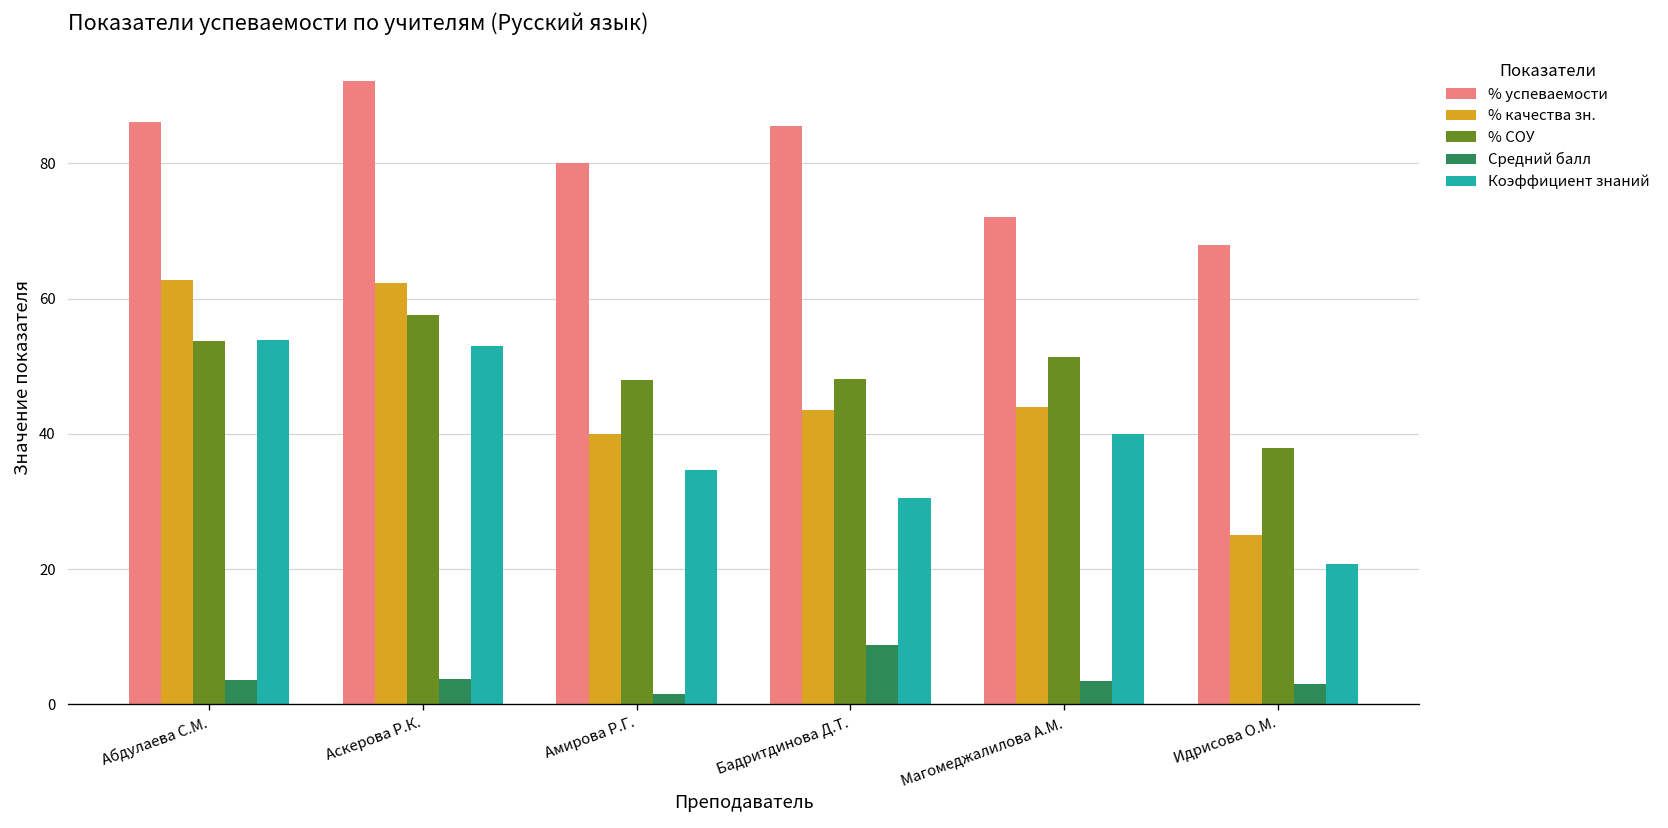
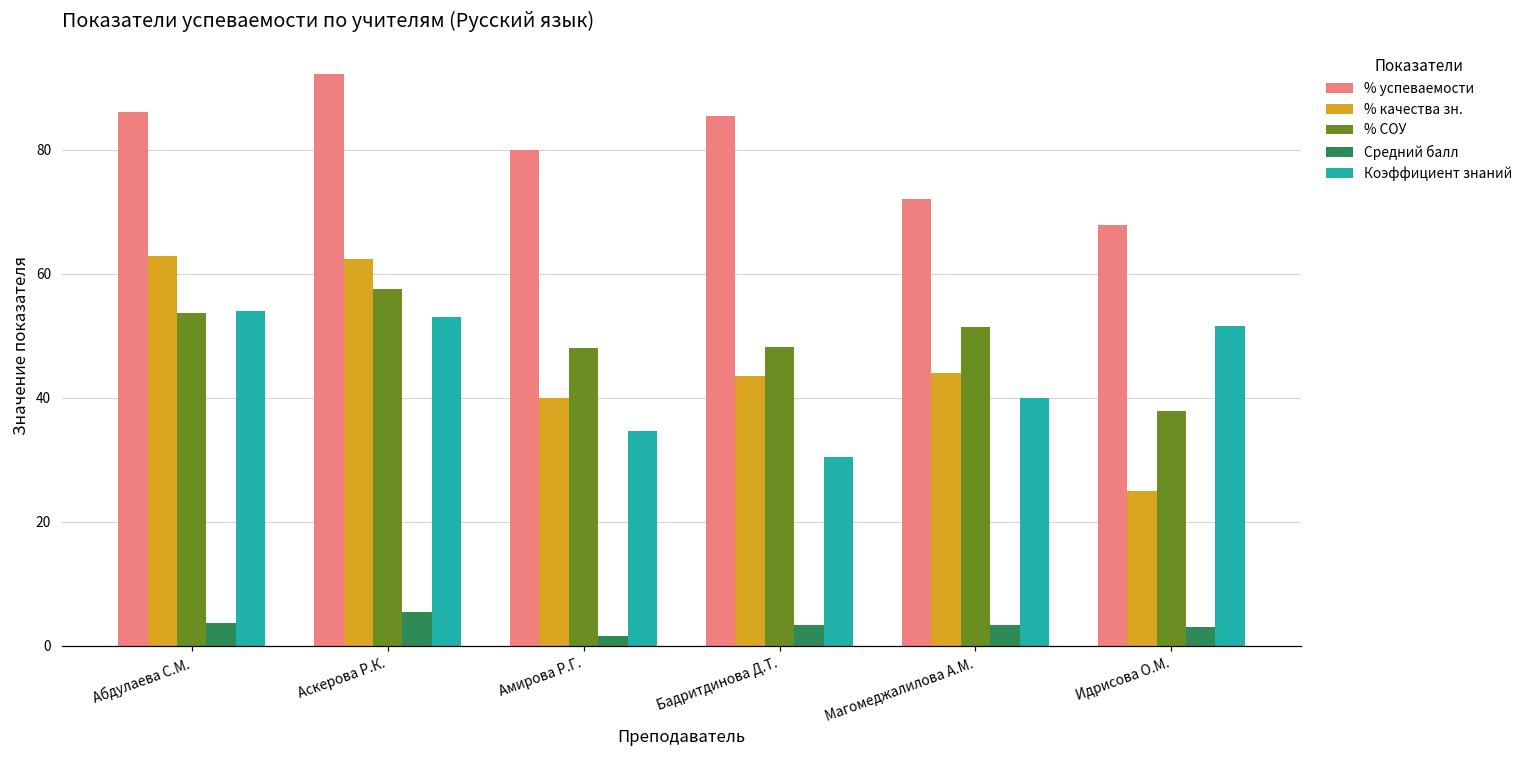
  {
    "% успеваемости": {
      "Абдулаева С.М.": 86,
      "Аскерова Р.К.": 92,
      "Амирова Р.Г.": 80,
      "Бадритдинова Д.Т.": 85,
      "Магомеджалилова А.М.": 72,
      "Идрисова О.М.": 68
    },
    "% качества зн.": {
      "Абдулаева С.М.": 63,
      "Аскерова Р.К.": 62,
      "Амирова Р.Г.": 40,
      "Бадритдинова Д.Т.": 44,
      "Магомеджалилова А.М.": 44,
      "Идрисова О.М.": 25
    },
    "% СОУ": {
      "Абдулаева С.М.": 54,
      "Аскерова Р.К.": 58,
      "Амирова Р.Г.": 48,
      "Бадритдинова Д.Т.": 48,
      "Магомеджалилова А.М.": 51,
      "Идрисова О.М.": 38
    },
    "Средний балл": {
      "Абдулаева С.М.": 4,
-     "Аскерова Р.К.": 4,
+     "Аскерова Р.К.": 5,
      "Амирова Р.Г.": 2,
-     "Бадритдинова Д.Т.": 9,
+     "Бадритдинова Д.Т.": 3,
      "Магомеджалилова А.М.": 3,
      "Идрисова О.М.": 3
    },
    "Коэффициент знаний": {
      "Абдулаева С.М.": 54,
      "Аскерова Р.К.": 53,
      "Амирова Р.Г.": 35,
      "Бадритдинова Д.Т.": 30,
      "Магомеджалилова А.М.": 40,
-     "Идрисова О.М.": 21
+     "Идрисова О.М.": 52
    }
  }
